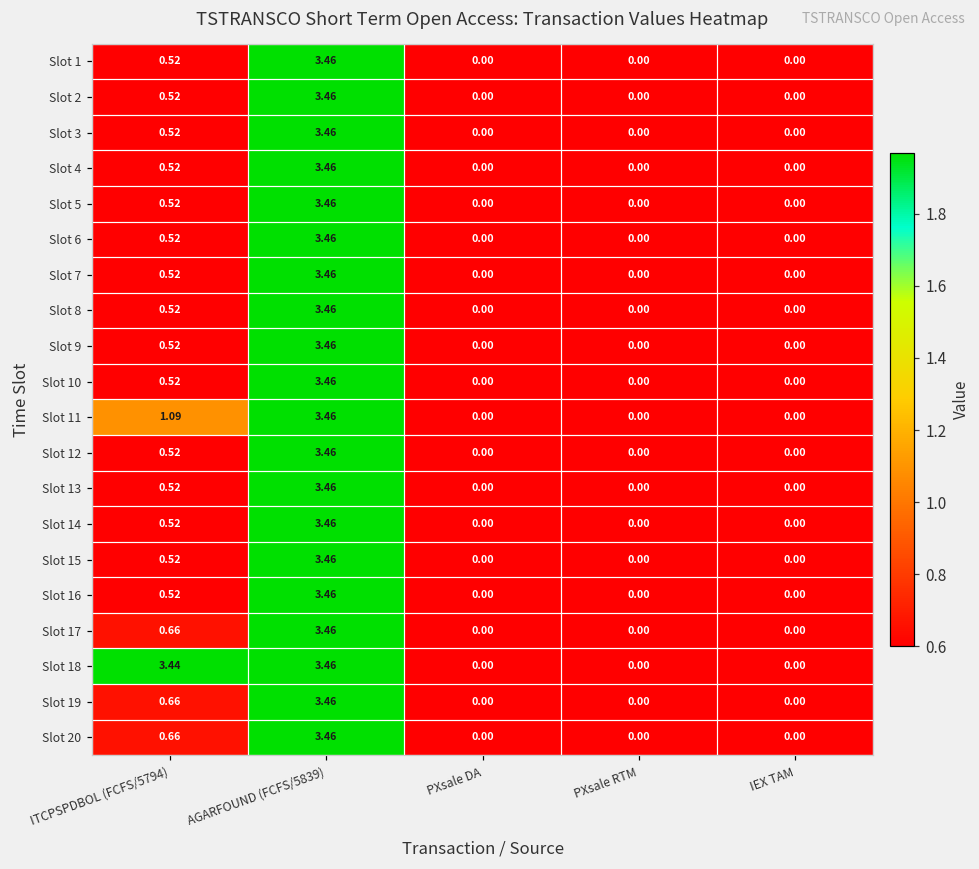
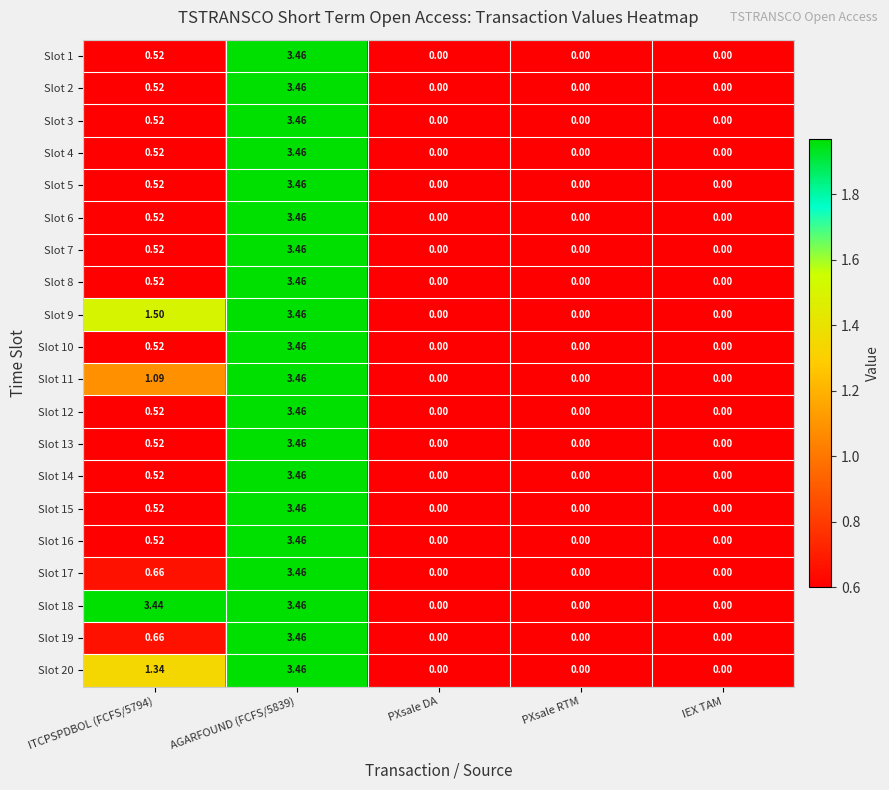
  {
    "Slot 1": {
      "ITCPSPDBOL (FCFS/5794)": 0.52,
      "AGARFOUND (FCFS/5839)": 3.46,
      "PXsale DA": 0.00,
      "PXsale RTM": 0.00,
      "IEX TAM": 0.00
    },
    "Slot 2": {
      "ITCPSPDBOL (FCFS/5794)": 0.52,
      "AGARFOUND (FCFS/5839)": 3.46,
      "PXsale DA": 0.00,
      "PXsale RTM": 0.00,
      "IEX TAM": 0.00
    },
    "Slot 3": {
      "ITCPSPDBOL (FCFS/5794)": 0.52,
      "AGARFOUND (FCFS/5839)": 3.46,
      "PXsale DA": 0.00,
      "PXsale RTM": 0.00,
      "IEX TAM": 0.00
    },
    "Slot 4": {
      "ITCPSPDBOL (FCFS/5794)": 0.52,
      "AGARFOUND (FCFS/5839)": 3.46,
      "PXsale DA": 0.00,
      "PXsale RTM": 0.00,
      "IEX TAM": 0.00
    },
    "Slot 5": {
      "ITCPSPDBOL (FCFS/5794)": 0.52,
      "AGARFOUND (FCFS/5839)": 3.46,
      "PXsale DA": 0.00,
      "PXsale RTM": 0.00,
      "IEX TAM": 0.00
    },
    "Slot 6": {
      "ITCPSPDBOL (FCFS/5794)": 0.52,
      "AGARFOUND (FCFS/5839)": 3.46,
      "PXsale DA": 0.00,
      "PXsale RTM": 0.00,
      "IEX TAM": 0.00
    },
    "Slot 7": {
      "ITCPSPDBOL (FCFS/5794)": 0.52,
      "AGARFOUND (FCFS/5839)": 3.46,
      "PXsale DA": 0.00,
      "PXsale RTM": 0.00,
      "IEX TAM": 0.00
    },
    "Slot 8": {
      "ITCPSPDBOL (FCFS/5794)": 0.52,
      "AGARFOUND (FCFS/5839)": 3.46,
      "PXsale DA": 0.00,
      "PXsale RTM": 0.00,
      "IEX TAM": 0.00
    },
    "Slot 9": {
-     "ITCPSPDBOL (FCFS/5794)": 0.52,
+     "ITCPSPDBOL (FCFS/5794)": 1.50,
      "AGARFOUND (FCFS/5839)": 3.46,
      "PXsale DA": 0.00,
      "PXsale RTM": 0.00,
      "IEX TAM": 0.00
    },
    "Slot 10": {
      "ITCPSPDBOL (FCFS/5794)": 0.52,
      "AGARFOUND (FCFS/5839)": 3.46,
      "PXsale DA": 0.00,
      "PXsale RTM": 0.00,
      "IEX TAM": 0.00
    },
    "Slot 11": {
      "ITCPSPDBOL (FCFS/5794)": 1.09,
      "AGARFOUND (FCFS/5839)": 3.46,
      "PXsale DA": 0.00,
      "PXsale RTM": 0.00,
      "IEX TAM": 0.00
    },
    "Slot 12": {
      "ITCPSPDBOL (FCFS/5794)": 0.52,
      "AGARFOUND (FCFS/5839)": 3.46,
      "PXsale DA": 0.00,
      "PXsale RTM": 0.00,
      "IEX TAM": 0.00
    },
    "Slot 13": {
      "ITCPSPDBOL (FCFS/5794)": 0.52,
      "AGARFOUND (FCFS/5839)": 3.46,
      "PXsale DA": 0.00,
      "PXsale RTM": 0.00,
      "IEX TAM": 0.00
    },
    "Slot 14": {
      "ITCPSPDBOL (FCFS/5794)": 0.52,
      "AGARFOUND (FCFS/5839)": 3.46,
      "PXsale DA": 0.00,
      "PXsale RTM": 0.00,
      "IEX TAM": 0.00
    },
    "Slot 15": {
      "ITCPSPDBOL (FCFS/5794)": 0.52,
      "AGARFOUND (FCFS/5839)": 3.46,
      "PXsale DA": 0.00,
      "PXsale RTM": 0.00,
      "IEX TAM": 0.00
    },
    "Slot 16": {
      "ITCPSPDBOL (FCFS/5794)": 0.52,
      "AGARFOUND (FCFS/5839)": 3.46,
      "PXsale DA": 0.00,
      "PXsale RTM": 0.00,
      "IEX TAM": 0.00
    },
    "Slot 17": {
      "ITCPSPDBOL (FCFS/5794)": 0.66,
      "AGARFOUND (FCFS/5839)": 3.46,
      "PXsale DA": 0.00,
      "PXsale RTM": 0.00,
      "IEX TAM": 0.00
    },
    "Slot 18": {
      "ITCPSPDBOL (FCFS/5794)": 3.44,
      "AGARFOUND (FCFS/5839)": 3.46,
      "PXsale DA": 0.00,
      "PXsale RTM": 0.00,
      "IEX TAM": 0.00
    },
    "Slot 19": {
      "ITCPSPDBOL (FCFS/5794)": 0.66,
      "AGARFOUND (FCFS/5839)": 3.46,
      "PXsale DA": 0.00,
      "PXsale RTM": 0.00,
      "IEX TAM": 0.00
    },
    "Slot 20": {
-     "ITCPSPDBOL (FCFS/5794)": 0.66,
+     "ITCPSPDBOL (FCFS/5794)": 1.34,
      "AGARFOUND (FCFS/5839)": 3.46,
      "PXsale DA": 0.00,
      "PXsale RTM": 0.00,
      "IEX TAM": 0.00
    }
  }
